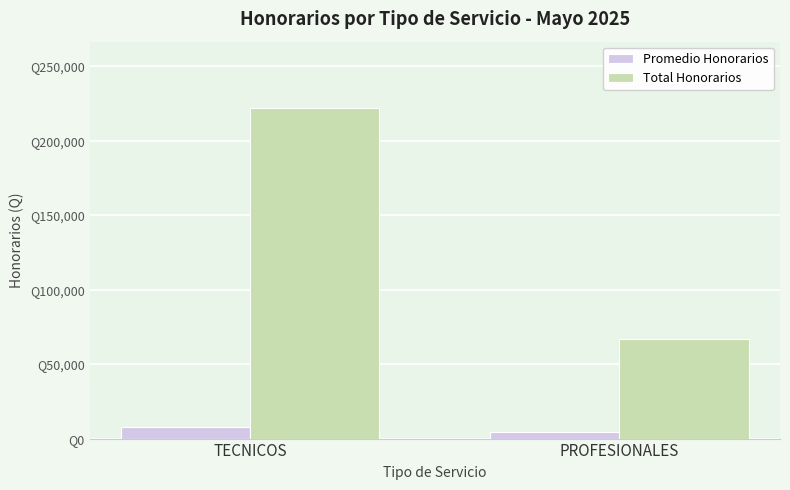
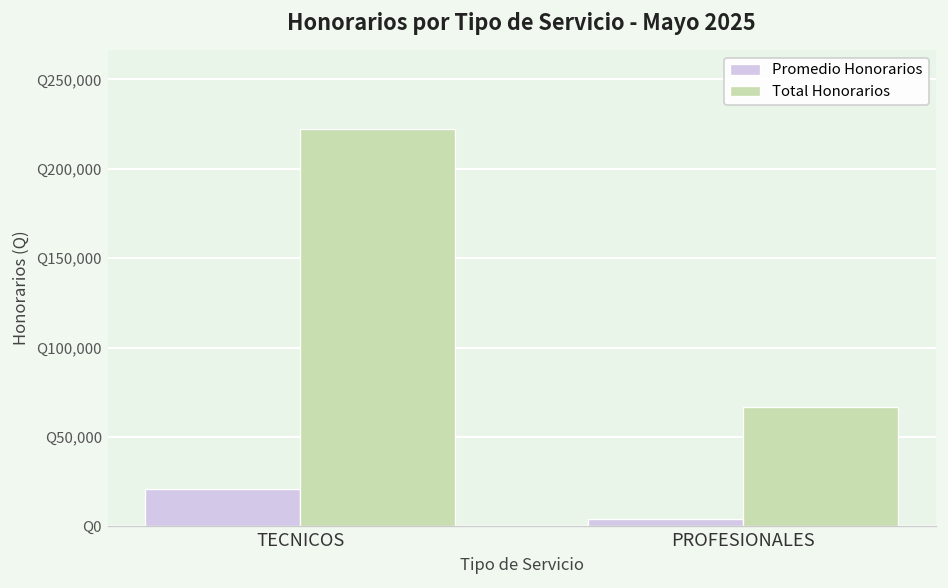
  {
    "Promedio Honorarios": {
-     "TECNICOS": "Q8,000",
+     "TECNICOS": "Q21,000",
      "PROFESIONALES": "Q4,000"
    },
    "Total Honorarios": {
      "TECNICOS": "Q222,000",
      "PROFESIONALES": "Q67,000"
    }
  }
